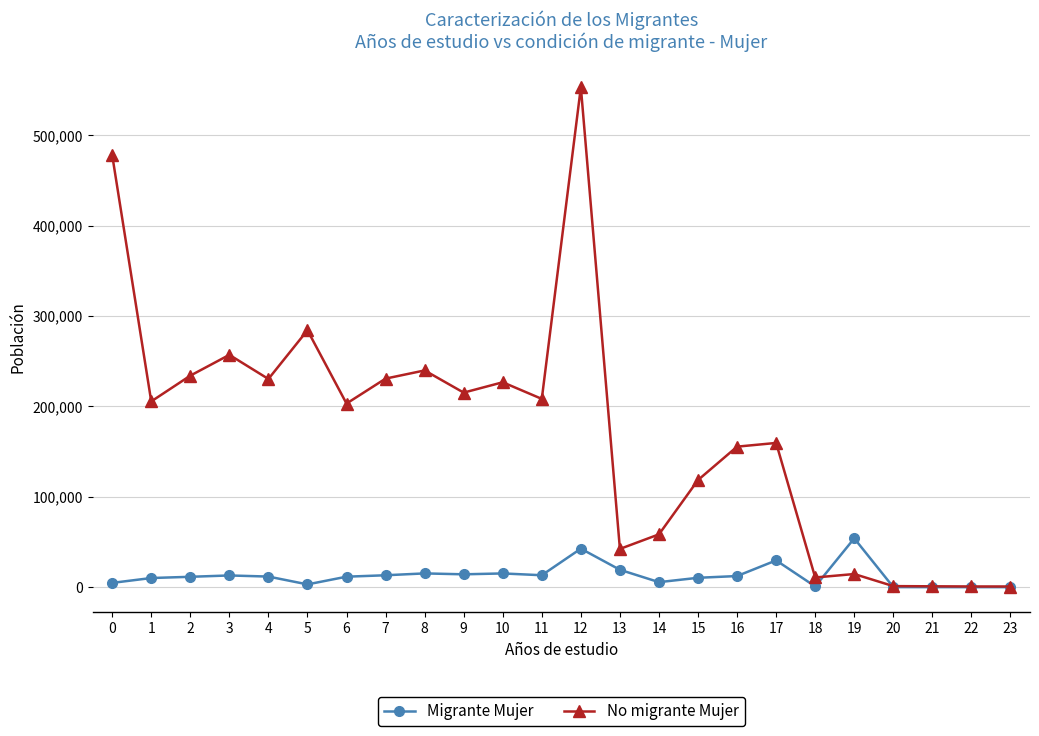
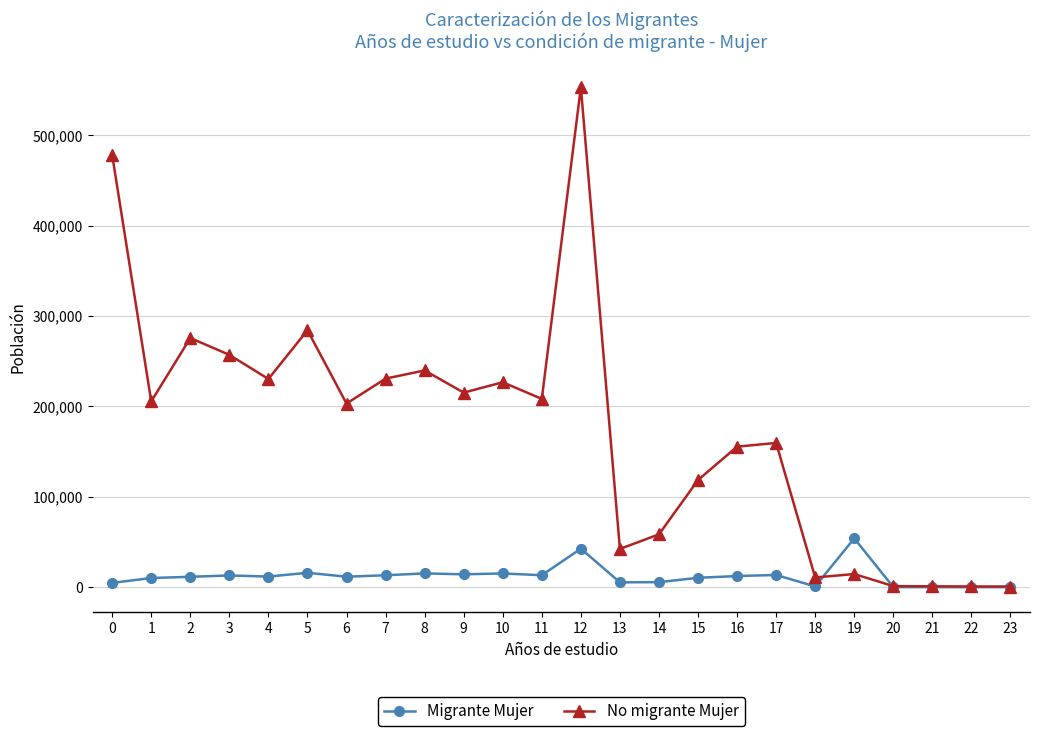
  {
    "Migrante Mujer": {
      "0": "0",
      "1": "10,000",
      "2": "10,000",
      "3": "10,000",
      "4": "10,000",
-     "5": "0",
+     "5": "20,000",
      "6": "10,000",
      "7": "10,000",
      "8": "20,000",
      "9": "10,000",
      "10": "20,000",
      "11": "10,000",
      "12": "40,000",
-     "13": "20,000",
+     "13": "10,000",
      "14": "10,000",
      "15": "10,000",
      "16": "10,000",
-     "17": "30,000",
+     "17": "10,000",
      "18": "0",
      "19": "50,000"
    },
    "No migrante Mujer": {
      "0": "480,000",
      "1": "210,000",
-     "2": "230,000",
+     "2": "280,000",
      "3": "260,000",
      "4": "230,000",
      "5": "280,000",
      "6": "200,000",
      "7": "230,000",
      "8": "240,000",
      "9": "220,000",
      "10": "230,000",
      "11": "210,000",
      "12": "550,000",
      "13": "40,000",
      "14": "60,000",
      "15": "120,000",
      "16": "160,000",
      "17": "160,000",
      "18": "10,000",
      "19": "10,000"
    }
  }
